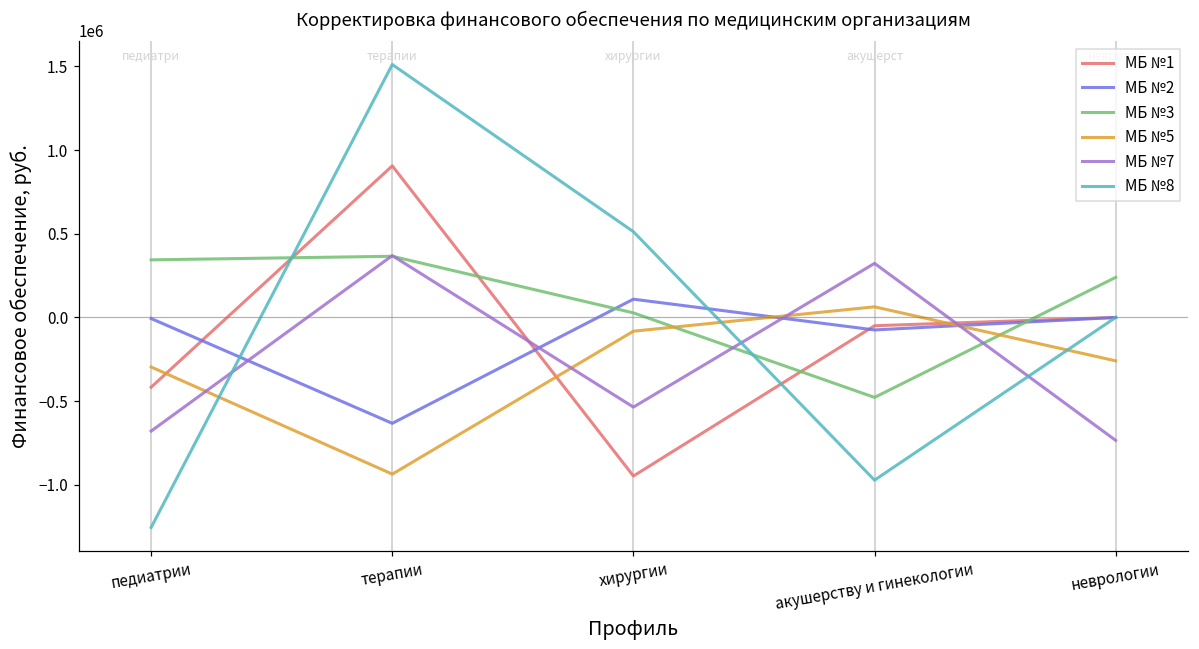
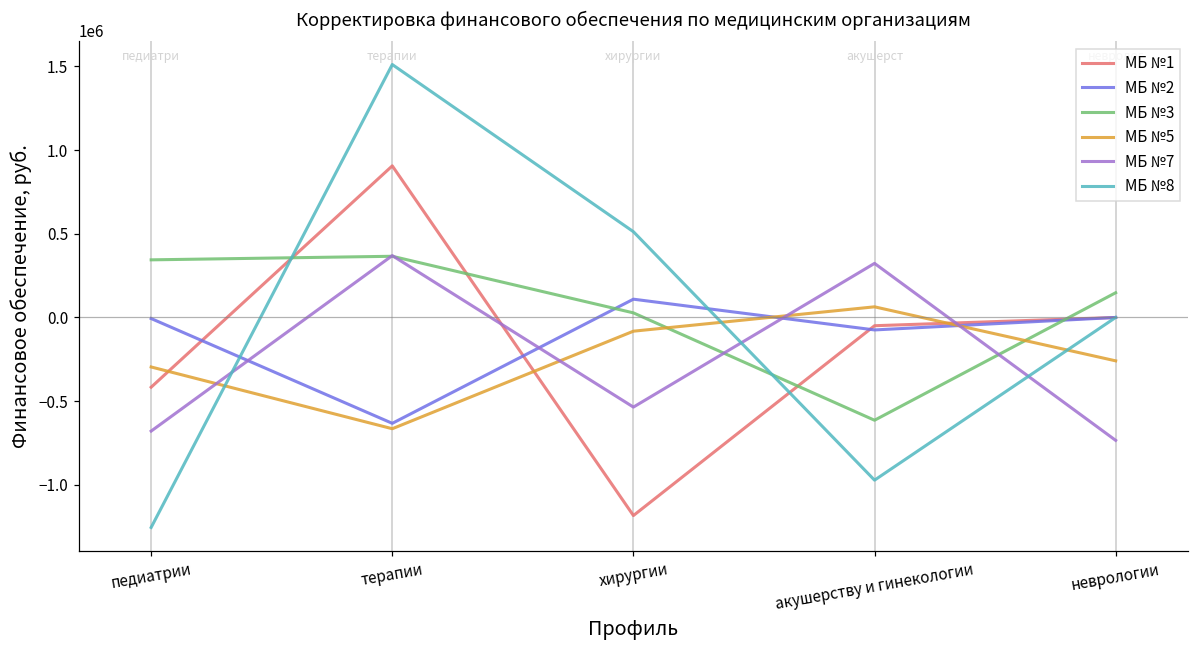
  {
    "МБ №1": {
      "педиатрии": -420000,
      "терапии": 910000,
-     "хирургии": -950000,
+     "хирургии": -1180000,
      "акушерству и гинекологии": -50000
    },
    "МБ №3": {
      "педиатрии": 340000,
      "хирургии": 30000,
-     "акушерству и гинекологии": -480000,
-     "неврологии": 240000
+     "акушерству и гинекологии": -610000,
+     "неврологии": 150000
    },
    "МБ №5": {
      "педиатрии": -300000,
-     "терапии": -940000,
+     "терапии": -660000,
      "хирургии": -80000,
      "акушерству и гинекологии": 60000,
      "неврологии": -260000
    },
    "МБ №8": {
      "педиатрии": -1250000,
      "терапии": 1510000,
      "хирургии": 510000,
      "акушерству и гинекологии": -970000
    }
  }
